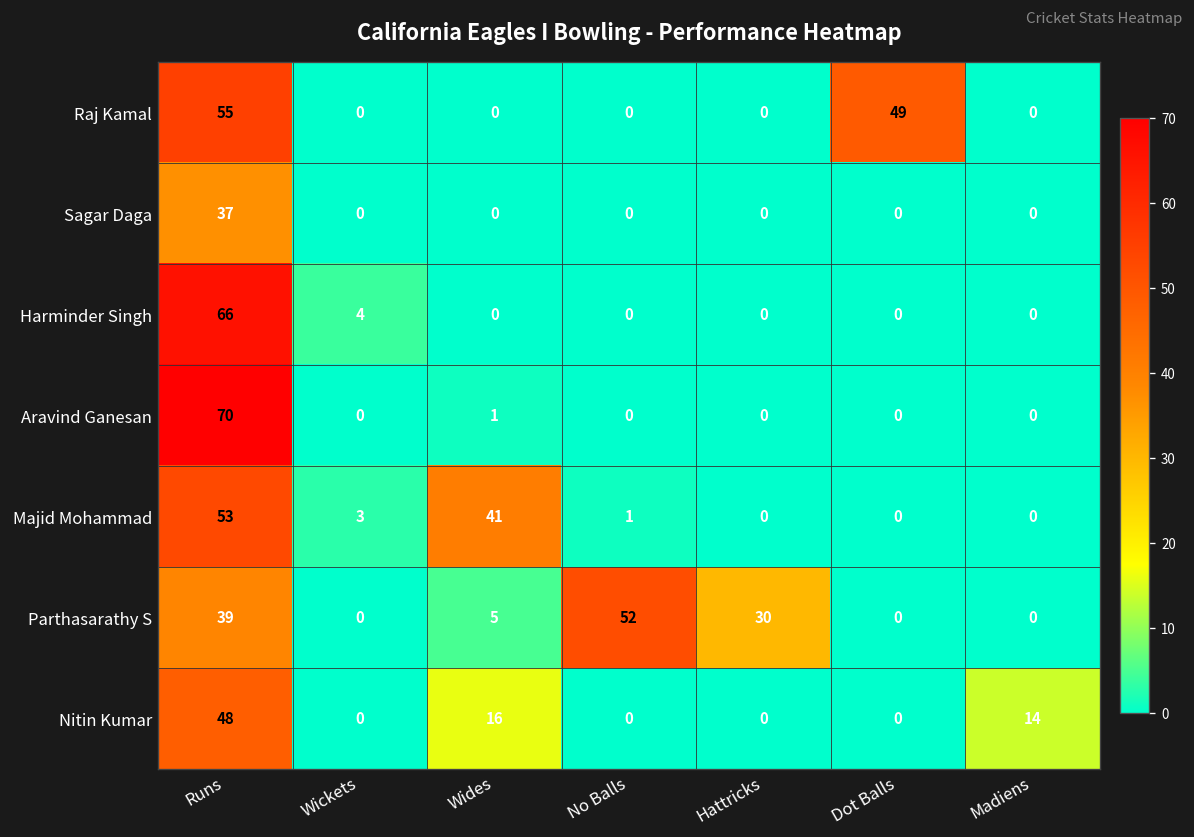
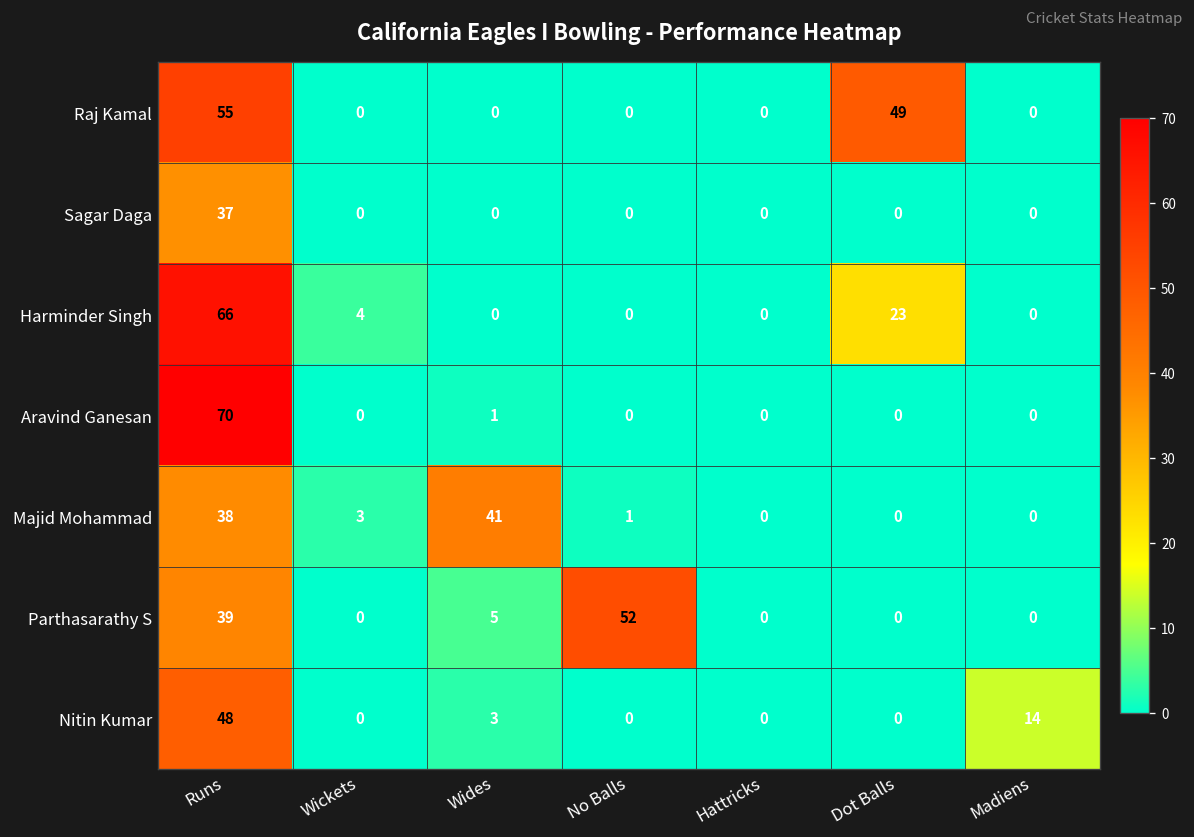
  {
    "Raj Kamal": {
      "Runs": 55,
      "Wickets": 0,
      "Wides": 0,
      "No Balls": 0,
      "Hattricks": 0,
      "Dot Balls": 49,
      "Madiens": 0
    },
    "Sagar Daga": {
      "Runs": 37,
      "Wickets": 0,
      "Wides": 0,
      "No Balls": 0,
      "Hattricks": 0,
      "Dot Balls": 0,
      "Madiens": 0
    },
    "Harminder Singh": {
      "Runs": 66,
      "Wickets": 4,
      "Wides": 0,
      "No Balls": 0,
      "Hattricks": 0,
-     "Dot Balls": 0,
+     "Dot Balls": 23,
      "Madiens": 0
    },
    "Aravind Ganesan": {
      "Runs": 70,
      "Wickets": 0,
      "Wides": 1,
      "No Balls": 0,
      "Hattricks": 0,
      "Dot Balls": 0,
      "Madiens": 0
    },
    "Majid Mohammad": {
-     "Runs": 53,
+     "Runs": 38,
      "Wickets": 3,
      "Wides": 41,
      "No Balls": 1,
      "Hattricks": 0,
      "Dot Balls": 0,
      "Madiens": 0
    },
    "Parthasarathy S": {
      "Runs": 39,
      "Wickets": 0,
      "Wides": 5,
      "No Balls": 52,
-     "Hattricks": 30,
+     "Hattricks": 0,
      "Dot Balls": 0,
      "Madiens": 0
    },
    "Nitin Kumar": {
      "Runs": 48,
      "Wickets": 0,
-     "Wides": 16,
+     "Wides": 3,
      "No Balls": 0,
      "Hattricks": 0,
      "Dot Balls": 0,
      "Madiens": 14
    }
  }
